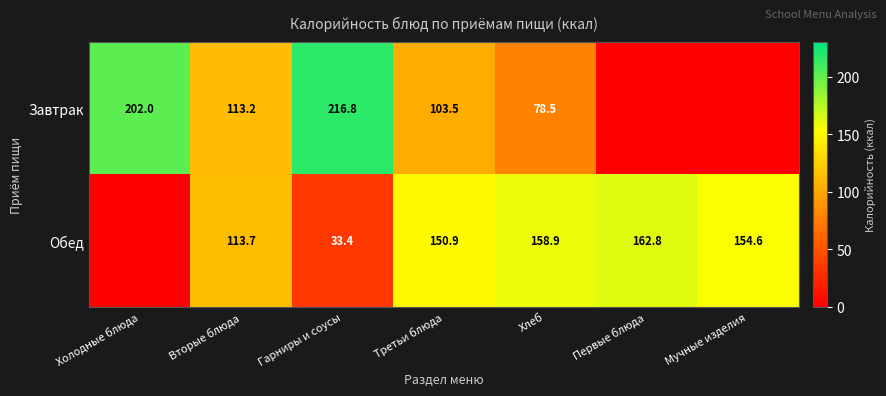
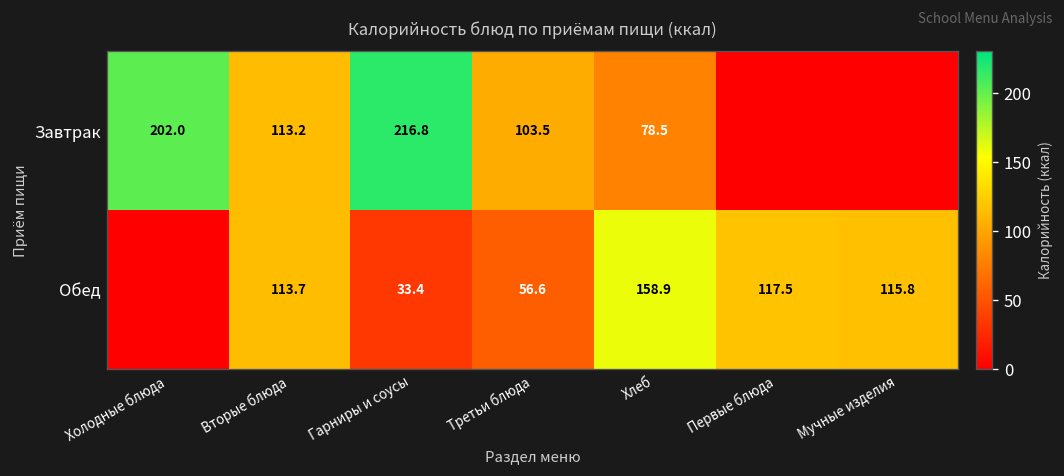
  {
    "Завтрак": {
      "Холодные блюда": 202.0,
      "Вторые блюда": 113.2,
      "Гарниры и соусы": 216.8,
      "Третьи блюда": 103.5,
      "Хлеб": 78.5
    },
    "Обед": {
      "Вторые блюда": 113.7,
      "Гарниры и соусы": 33.4,
-     "Третьи блюда": 150.9,
+     "Третьи блюда": 56.6,
      "Хлеб": 158.9,
-     "Первые блюда": 162.8,
-     "Мучные изделия": 154.6
+     "Первые блюда": 117.5,
+     "Мучные изделия": 115.8
    }
  }
